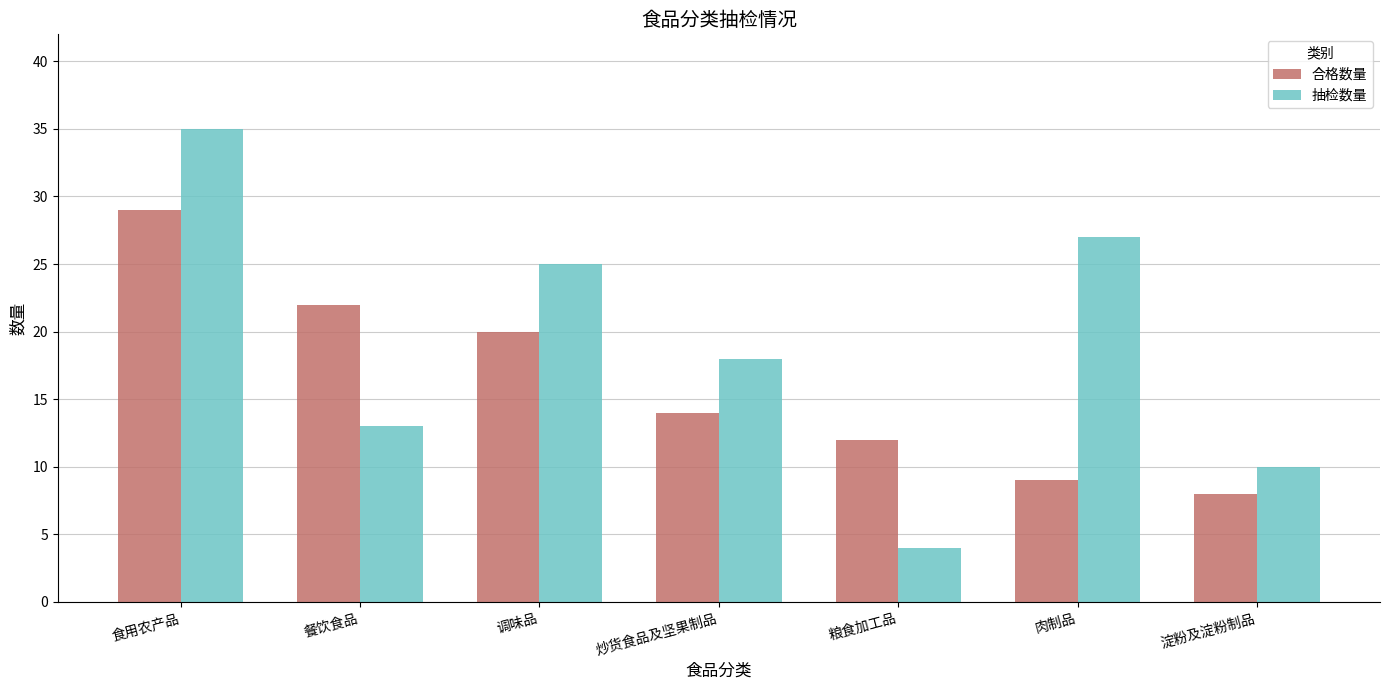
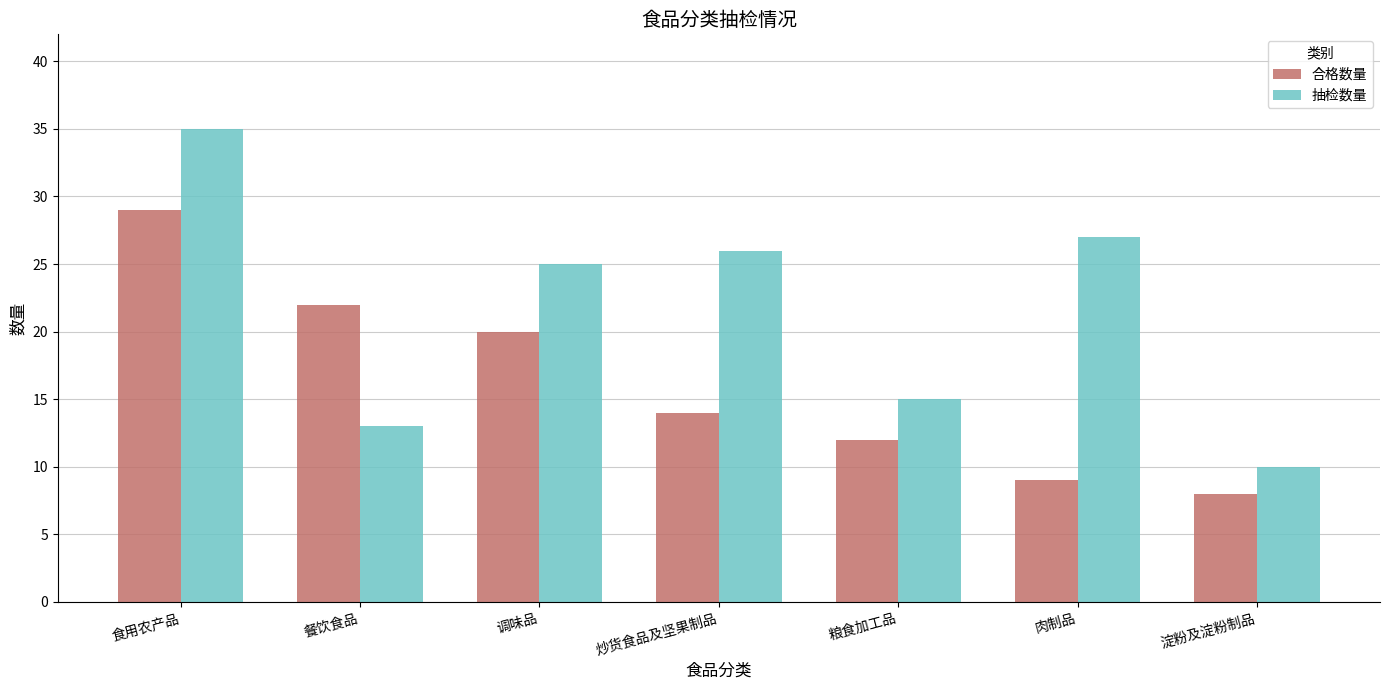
  {
    "合格数量": {
      "食用农产品": 29,
      "餐饮食品": 22,
      "调味品": 20,
      "炒货食品及坚果制品": 14,
      "粮食加工品": 12,
      "肉制品": 9,
      "淀粉及淀粉制品": 8
    },
    "抽检数量": {
      "食用农产品": 35,
      "餐饮食品": 13,
      "调味品": 25,
-     "炒货食品及坚果制品": 18,
-     "粮食加工品": 4,
+     "炒货食品及坚果制品": 26,
+     "粮食加工品": 15,
      "肉制品": 27,
      "淀粉及淀粉制品": 10
    }
  }
